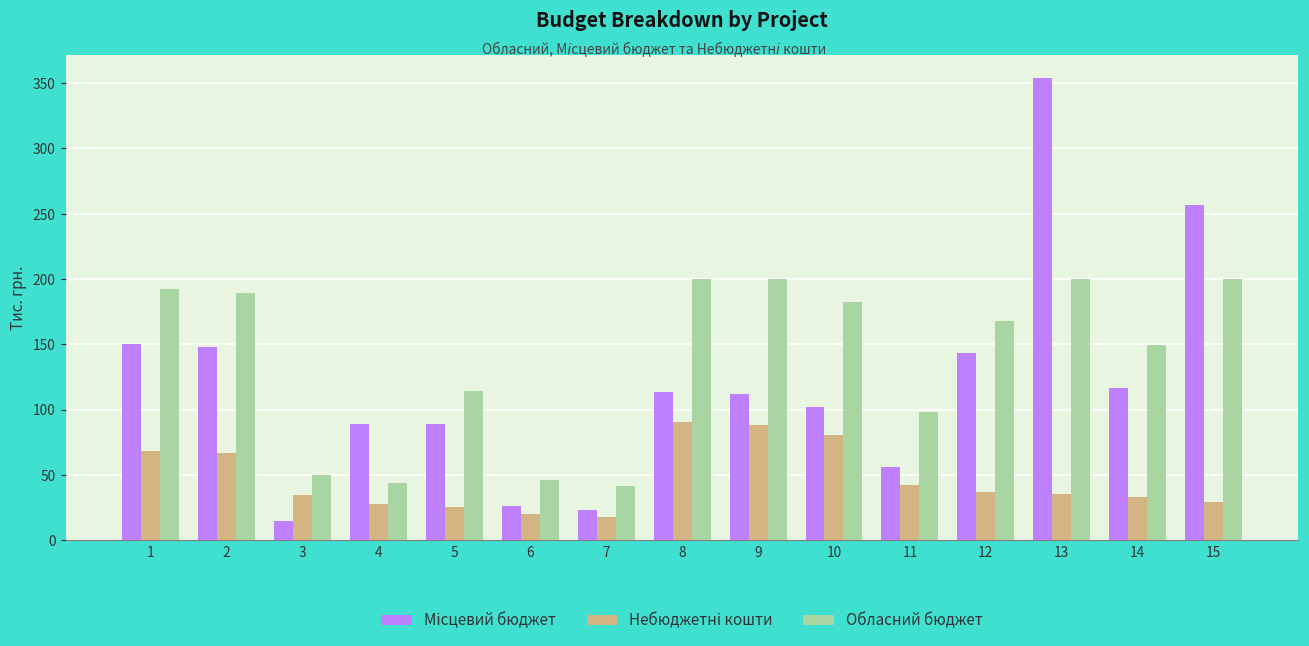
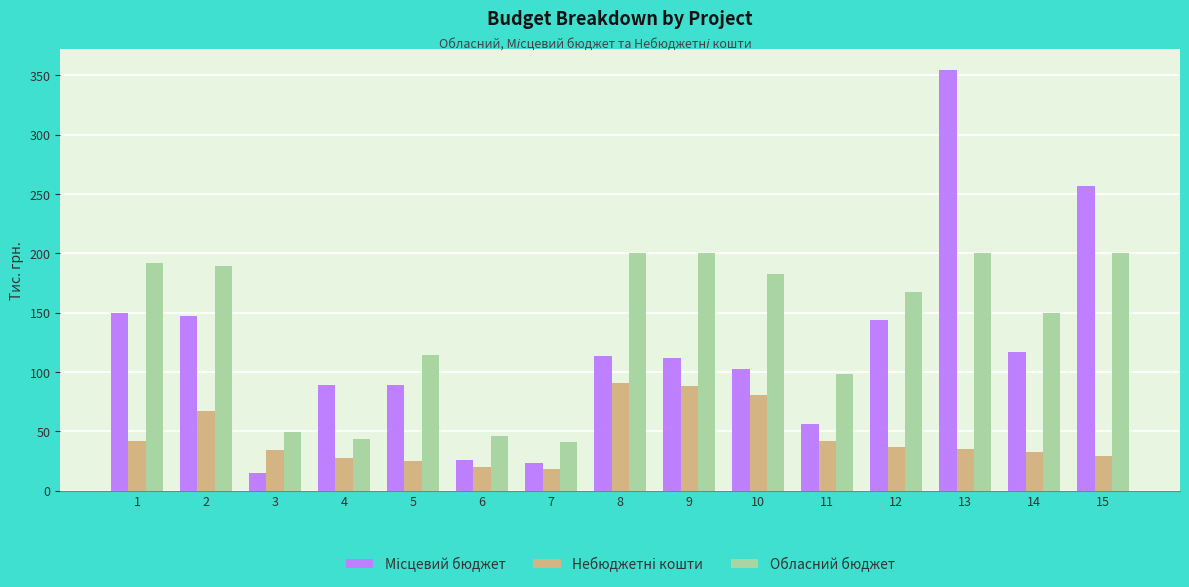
  {
    "Місцевий бюджет": {
      "1": 150,
      "2": 148,
      "3": 15,
      "4": 89,
      "5": 89,
      "6": 26,
      "7": 23,
      "8": 114,
      "9": 112,
      "10": 102,
      "11": 56,
      "12": 144,
      "13": 354,
      "14": 117,
      "15": 257
    },
    "Небюджетні кошти": {
-     "1": 68,
+     "1": 42,
      "2": 67,
      "3": 35,
      "4": 28,
      "5": 25,
      "6": 20,
      "7": 18,
      "8": 91,
      "9": 88,
      "10": 80,
      "11": 42,
      "12": 37,
      "13": 35,
      "14": 33,
      "15": 29
    },
    "Обласний бюджет": {
      "1": 192,
      "2": 189,
      "3": 50,
      "4": 44,
      "5": 115,
      "6": 46,
      "7": 41,
      "8": 200,
      "9": 200,
      "10": 183,
      "11": 98,
      "12": 168,
      "13": 200,
      "14": 149,
      "15": 200
    }
  }
